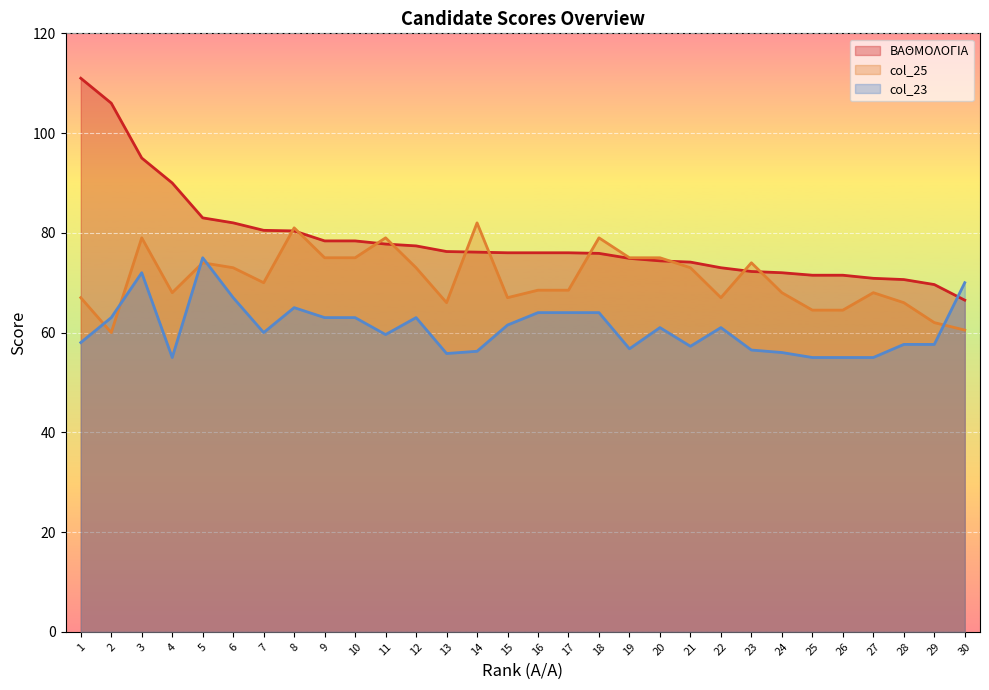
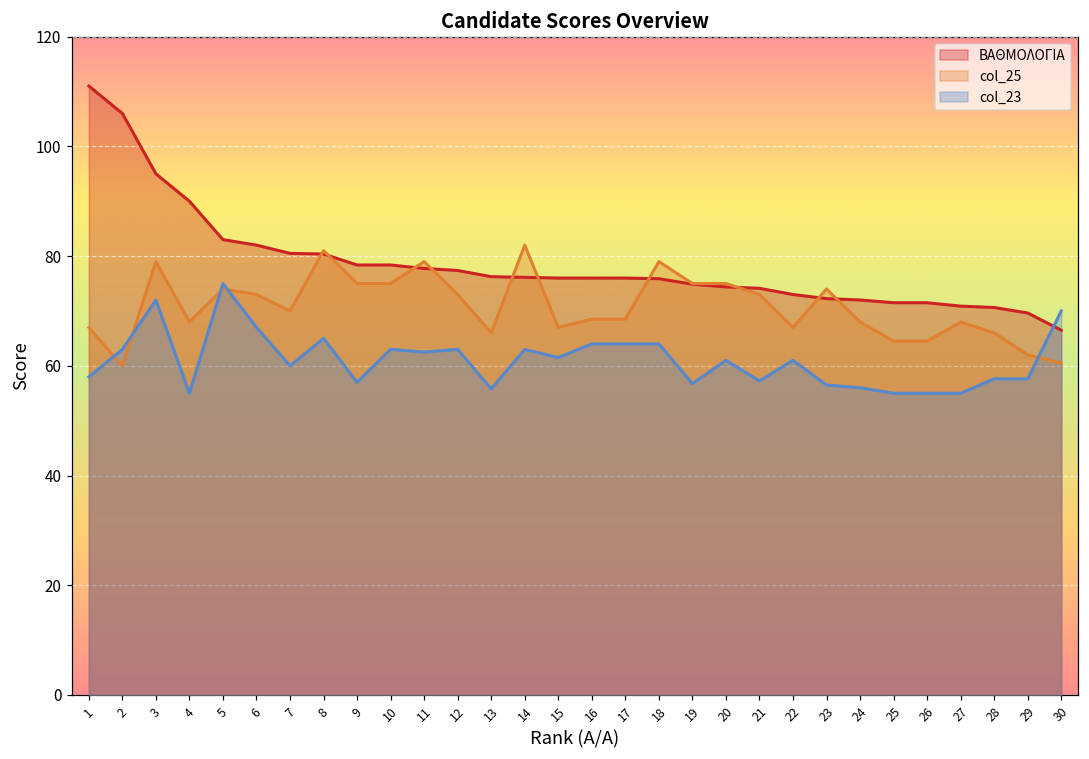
  {
    "col_23": {
      "1": 58,
      "2": 63,
      "3": 72,
      "4": 55,
      "5": 75,
      "6": 67,
      "7": 60,
      "8": 65,
-     "9": 63,
+     "9": 57,
      "10": 63,
-     "11": 60,
+     "11": 63,
      "12": 63,
      "13": 56,
-     "14": 56,
+     "14": 63,
      "15": 62,
      "16": 64,
      "17": 64,
      "18": 64,
      "19": 57,
      "20": 61,
      "21": 57,
      "22": 61,
      "23": 57,
      "24": 56,
      "25": 55,
      "26": 55,
      "27": 55,
      "28": 58,
      "29": 58,
      "30": 70
    }
  }
